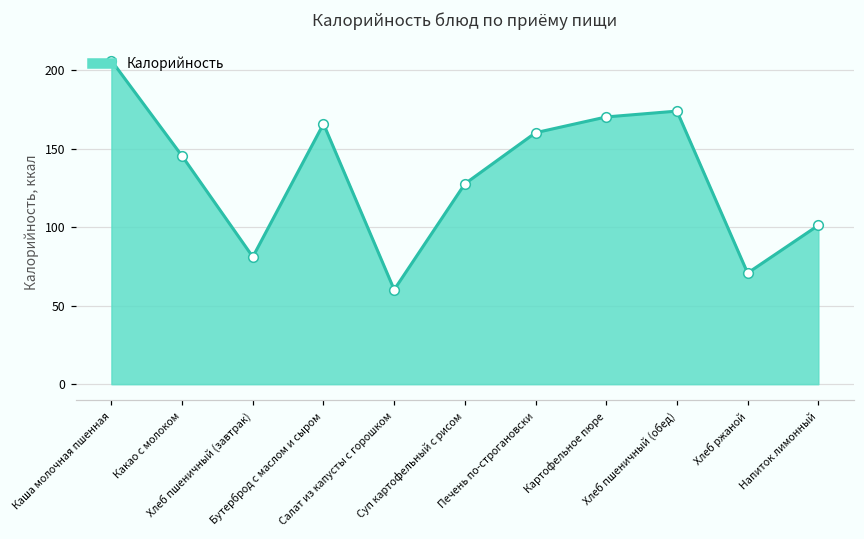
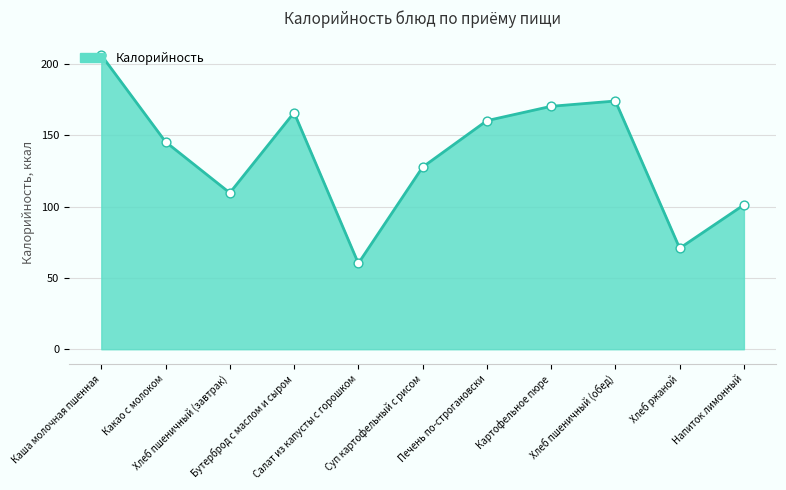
  {
    "Каша молочная пшенная": 206,
    "Какао с молоком": 145,
-   "Хлеб пшеничный (завтрак)": 81,
+   "Хлеб пшеничный (завтрак)": 110,
    "Бутерброд с маслом и сыром": 166,
    "Салат из капусты с горошком": 60,
    "Суп картофельный с рисом": 128,
    "Печень по-строгановски": 160,
    "Картофельное пюре": 170,
    "Хлеб пшеничный (обед)": 174,
    "Хлеб ржаной": 71,
    "Напиток лимонный": 101
  }
